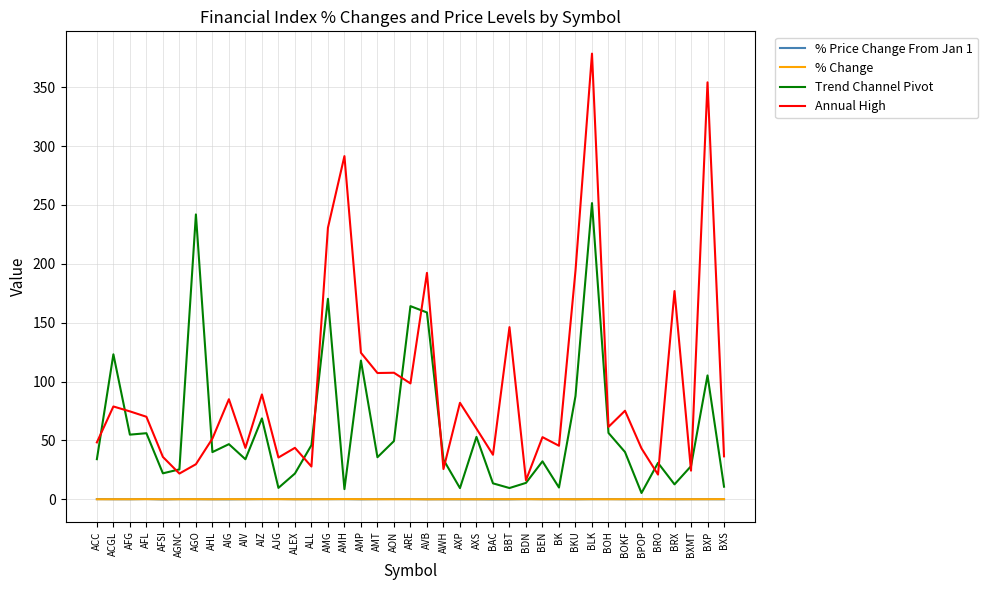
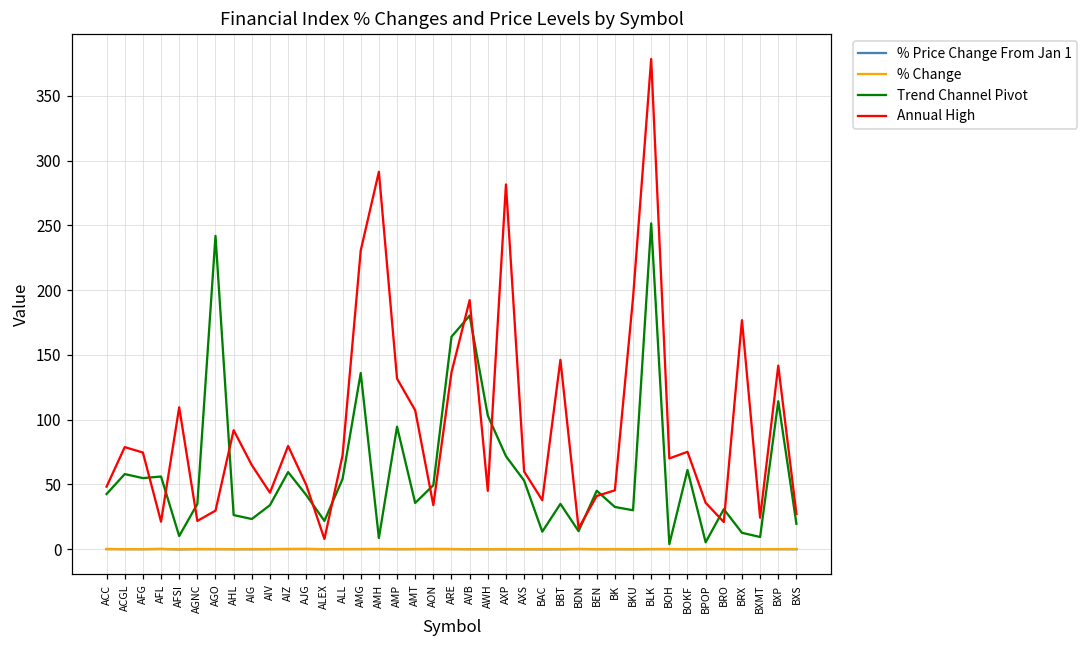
  {
    "% Change": {
      "ACC": 0,
      "ACGL": 0,
      "AFG": 0,
      "AFL": 0,
      "AFSI": 0,
      "AGNC": 0,
      "AGO": 0,
      "AHL": 0,
      "AIG": 0,
      "AIV": 0,
      "AIZ": 0,
      "AJG": 0,
      "ALEX": 0,
      "ALL": 0,
      "AMG": 0,
      "AMH": 0,
      "AMP": 0,
      "AMT": 0,
      "AON": 0,
      "ARE": 0,
      "AVB": 0,
      "AWH": 0,
      "AXP": 0,
      "AXS": 0,
      "BAC": 0,
      "BBT": 0,
      "BDN": 0,
      "BEN": 0,
      "BK": 0,
      "BKU": 0,
      "BLK": 0,
      "BOH": 0,
      "BOKF": 0,
      "BPOP": 0,
      "BRO": 0,
      "BRX": 0,
      "BXMT": 0,
      "BXP": 0,
      "BXS": 0
    },
    "Trend Channel Pivot": {
-     "ACC": 34,
-     "ACGL": 123,
+     "ACC": 43,
+     "ACGL": 58,
      "AFG": 55,
      "AFL": 56,
-     "AFSI": 22,
-     "AGNC": 25,
+     "AFSI": 10,
+     "AGNC": 35,
      "AGO": 242,
-     "AHL": 40,
-     "AIG": 47,
+     "AHL": 26,
+     "AIG": 23,
      "AIV": 34,
-     "AIZ": 69,
-     "AJG": 10,
+     "AIZ": 60,
+     "AJG": 42,
      "ALEX": 22,
-     "ALL": 46,
-     "AMG": 170,
+     "ALL": 54,
+     "AMG": 136,
      "AMH": 9,
-     "AMP": 118,
+     "AMP": 95,
      "AMT": 36,
      "AON": 49,
      "ARE": 164,
-     "AVB": 159,
-     "AWH": 34,
-     "AXP": 9,
+     "AVB": 180,
+     "AWH": 103,
+     "AXP": 72,
      "AXS": 53,
      "BAC": 14,
-     "BBT": 10,
+     "BBT": 35,
      "BDN": 14,
-     "BEN": 32,
-     "BK": 10,
-     "BKU": 88,
+     "BEN": 45,
+     "BK": 33,
+     "BKU": 30,
      "BLK": 252,
-     "BOH": 56,
-     "BOKF": 40,
+     "BOH": 4,
+     "BOKF": 61,
      "BPOP": 5,
      "BRO": 31,
      "BRX": 13,
-     "BXMT": 28,
-     "BXP": 105,
-     "BXS": 11
+     "BXMT": 9,
+     "BXP": 114,
+     "BXS": 20
    },
    "Annual High": {
      "ACC": 48,
      "ACGL": 79,
      "AFG": 75,
-     "AFL": 70,
-     "AFSI": 36,
+     "AFL": 21,
+     "AFSI": 110,
      "AGNC": 22,
      "AGO": 30,
-     "AHL": 52,
-     "AIG": 85,
+     "AHL": 92,
+     "AIG": 65,
      "AIV": 44,
-     "AIZ": 89,
-     "AJG": 35,
-     "ALEX": 44,
-     "ALL": 28,
+     "AIZ": 80,
+     "AJG": 50,
+     "ALEX": 8,
+     "ALL": 73,
      "AMG": 231,
      "AMH": 291,
-     "AMP": 124,
+     "AMP": 132,
      "AMT": 107,
-     "AON": 107,
-     "ARE": 98,
+     "AON": 34,
+     "ARE": 137,
      "AVB": 192,
-     "AWH": 26,
-     "AXP": 82,
+     "AWH": 45,
+     "AXP": 282,
      "AXS": 60,
      "BAC": 38,
      "BBT": 146,
      "BDN": 16,
-     "BEN": 53,
+     "BEN": 41,
      "BK": 45,
      "BKU": 194,
      "BLK": 379,
-     "BOH": 61,
+     "BOH": 70,
      "BOKF": 75,
-     "BPOP": 43,
+     "BPOP": 36,
      "BRO": 21,
      "BRX": 177,
      "BXMT": 24,
-     "BXP": 354,
-     "BXS": 36
+     "BXP": 142,
+     "BXS": 27
    }
  }
